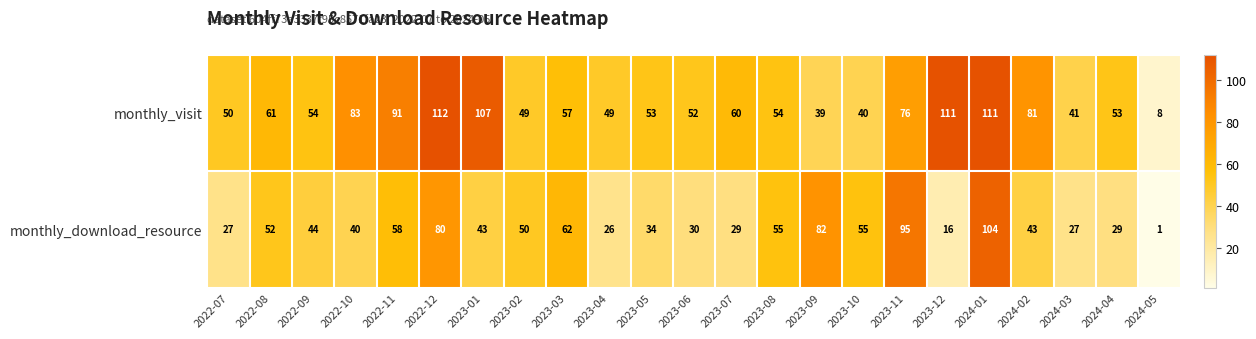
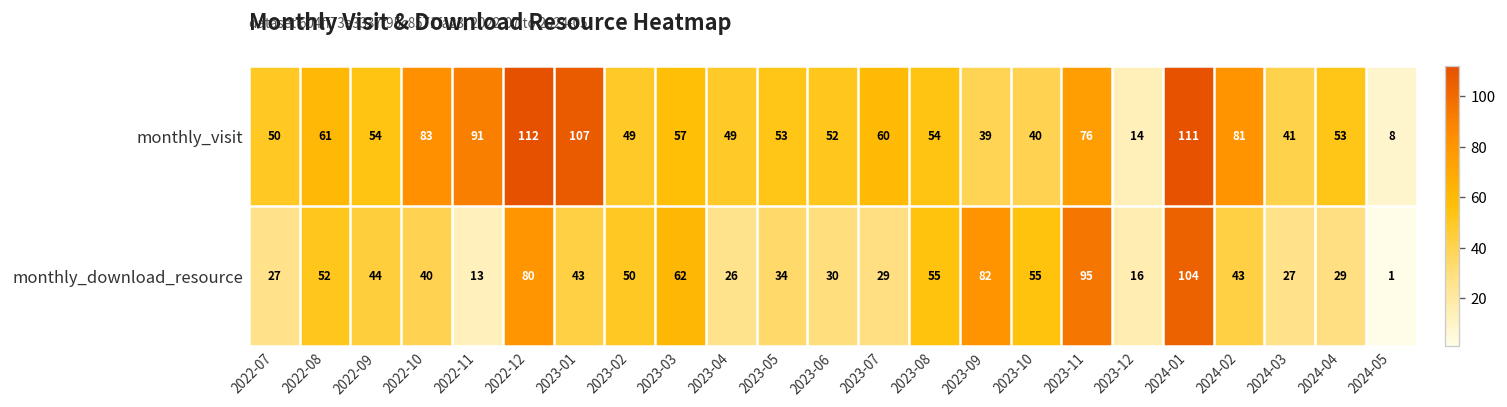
  {
    "monthly_visit": {
      "2022-07": 50,
      "2022-08": 61,
      "2022-09": 54,
      "2022-10": 83,
      "2022-11": 91,
      "2022-12": 112,
      "2023-01": 107,
      "2023-02": 49,
      "2023-03": 57,
      "2023-04": 49,
      "2023-05": 53,
      "2023-06": 52,
      "2023-07": 60,
      "2023-08": 54,
      "2023-09": 39,
      "2023-10": 40,
      "2023-11": 76,
-     "2023-12": 111,
+     "2023-12": 14,
      "2024-01": 111,
      "2024-02": 81,
      "2024-03": 41,
      "2024-04": 53,
      "2024-05": 8
    },
    "monthly_download_resource": {
      "2022-07": 27,
      "2022-08": 52,
      "2022-09": 44,
      "2022-10": 40,
-     "2022-11": 58,
+     "2022-11": 13,
      "2022-12": 80,
      "2023-01": 43,
      "2023-02": 50,
      "2023-03": 62,
      "2023-04": 26,
      "2023-05": 34,
      "2023-06": 30,
      "2023-07": 29,
      "2023-08": 55,
      "2023-09": 82,
      "2023-10": 55,
      "2023-11": 95,
      "2023-12": 16,
      "2024-01": 104,
      "2024-02": 43,
      "2024-03": 27,
      "2024-04": 29,
      "2024-05": 1
    }
  }
